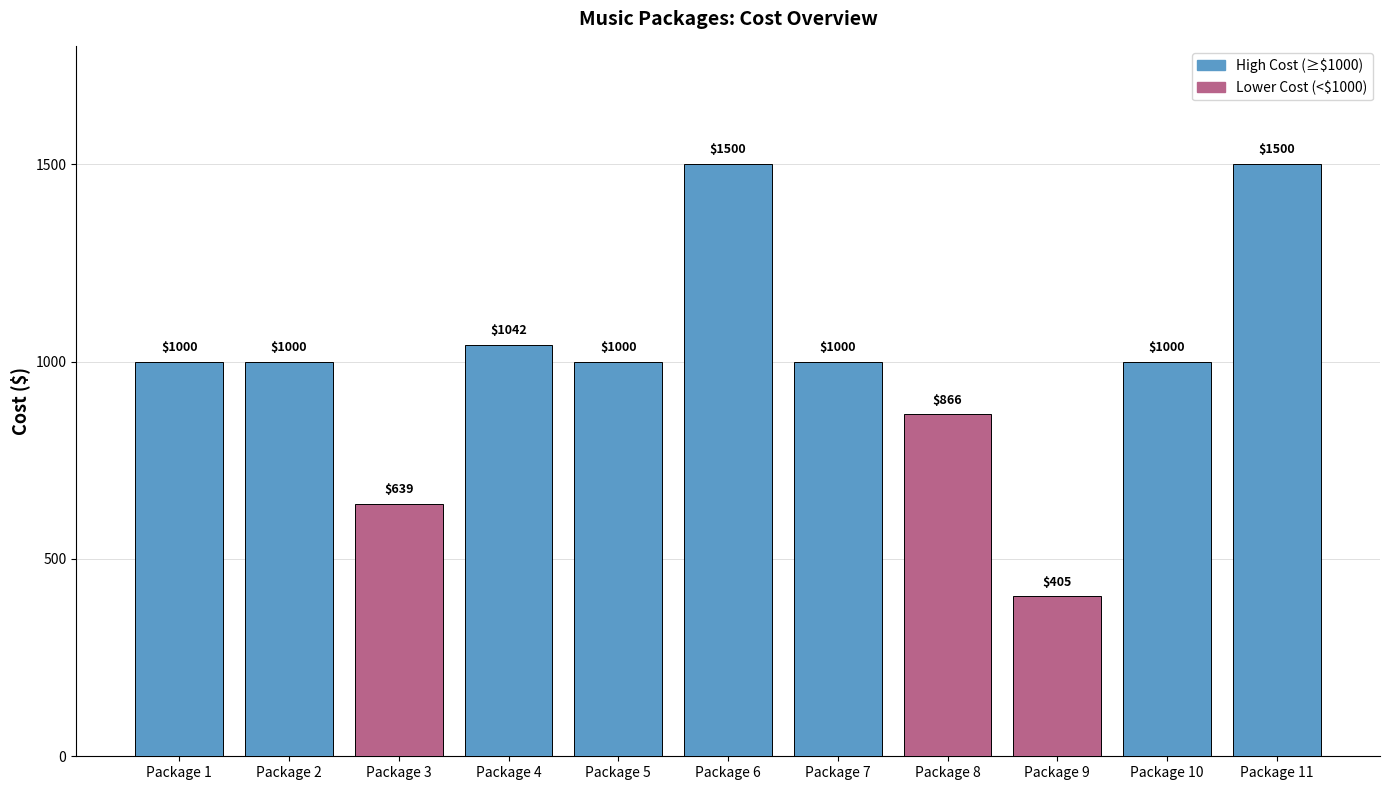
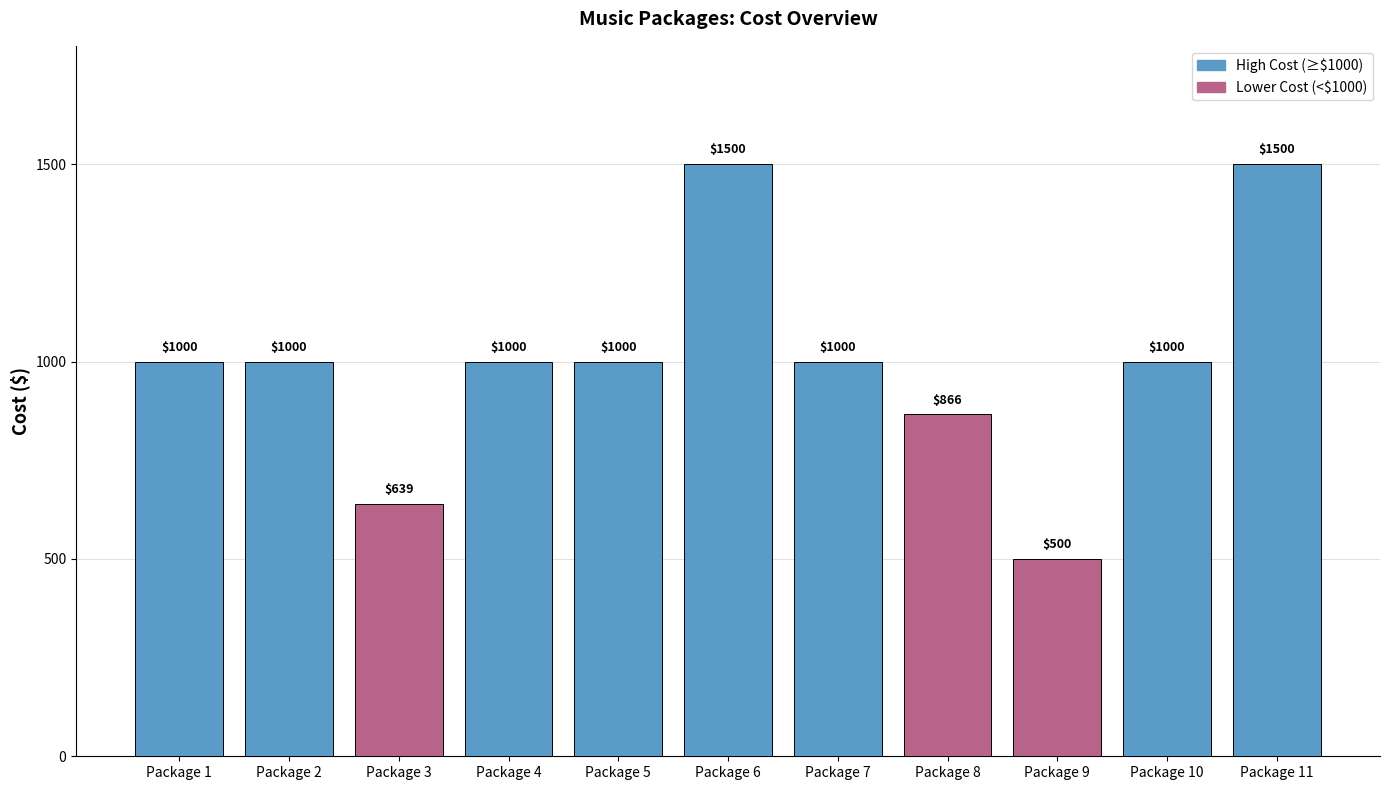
  {
    "High Cost (≥$1000)": {
      "Package 1": "$1000",
      "Package 2": "$1000",
-     "Package 4": "$1042",
+     "Package 4": "$1000",
      "Package 5": "$1000",
      "Package 6": "$1500",
      "Package 7": "$1000",
      "Package 10": "$1000",
      "Package 11": "$1500"
    },
    "Lower Cost (<$1000)": {
      "Package 3": "$639",
      "Package 8": "$866",
-     "Package 9": "$405"
+     "Package 9": "$500"
    }
  }
